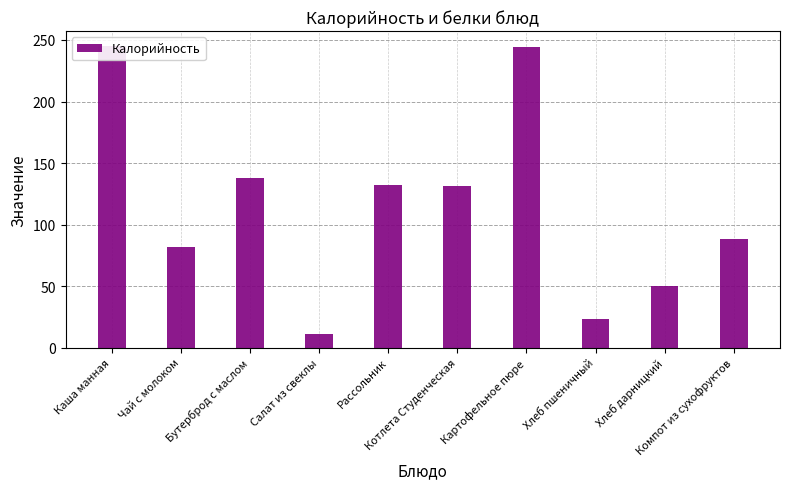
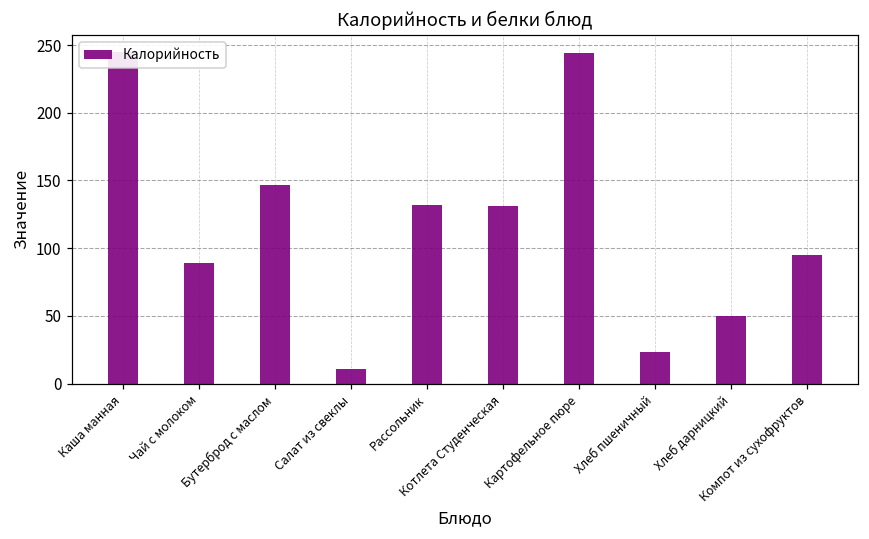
  {
-   "Чай с молоком": 82,
-   "Бутерброд с маслом": 138,
+   "Чай с молоком": 89,
+   "Бутерброд с маслом": 147,
    "Салат из свеклы": 11,
    "Рассольник": 132,
    "Котлета Студенческая": 131,
    "Картофельное пюре": 244,
    "Хлеб пшеничный": 23,
    "Хлеб дарницкий": 50,
-   "Компот из сухофруктов": 88
+   "Компот из сухофруктов": 95
  }
